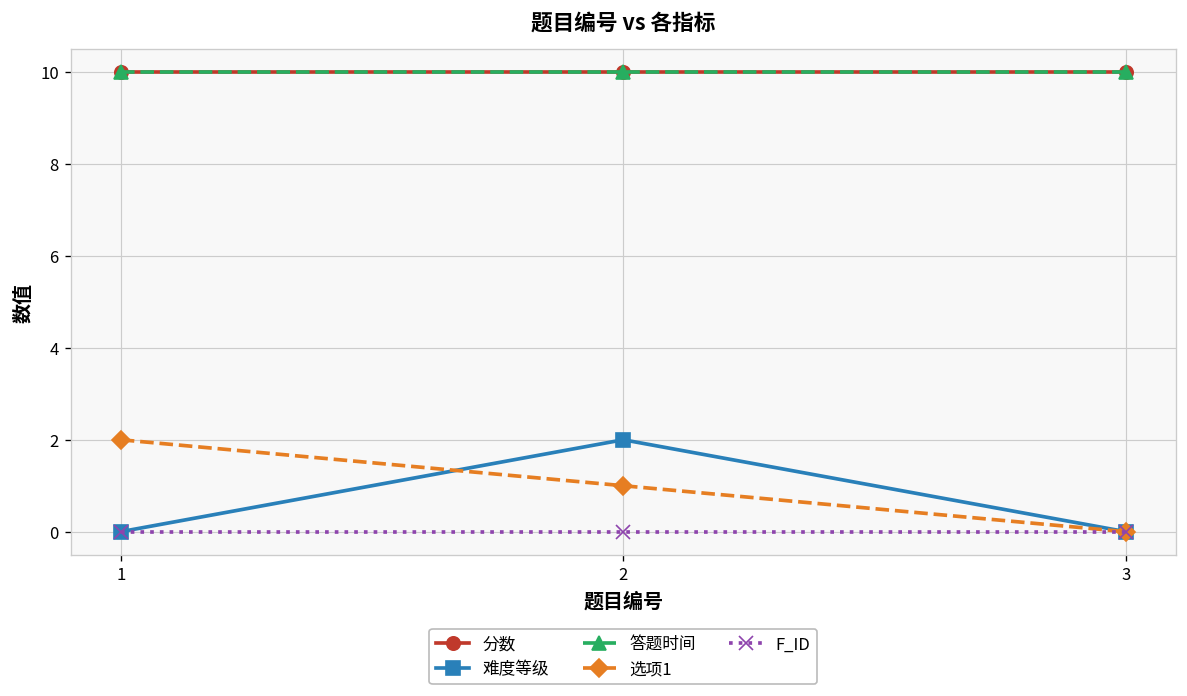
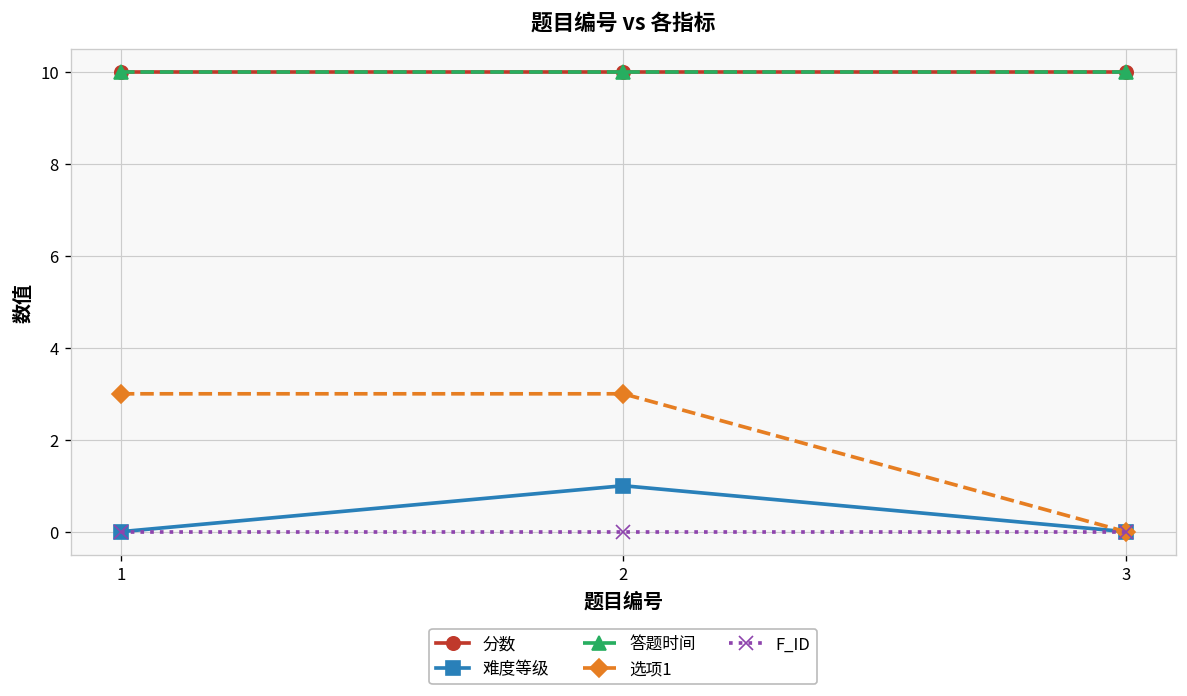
  {
    "答题时间": {
      "1": 10,
      "2": 10,
      "3": 10
    },
    "难度等级": {
-     "2": 2
+     "2": 1
    },
    "选项1": {
-     "1": 2,
-     "2": 1
+     "1": 3,
+     "2": 3
    },
    "F_ID": {
      "2": 0
    }
  }
